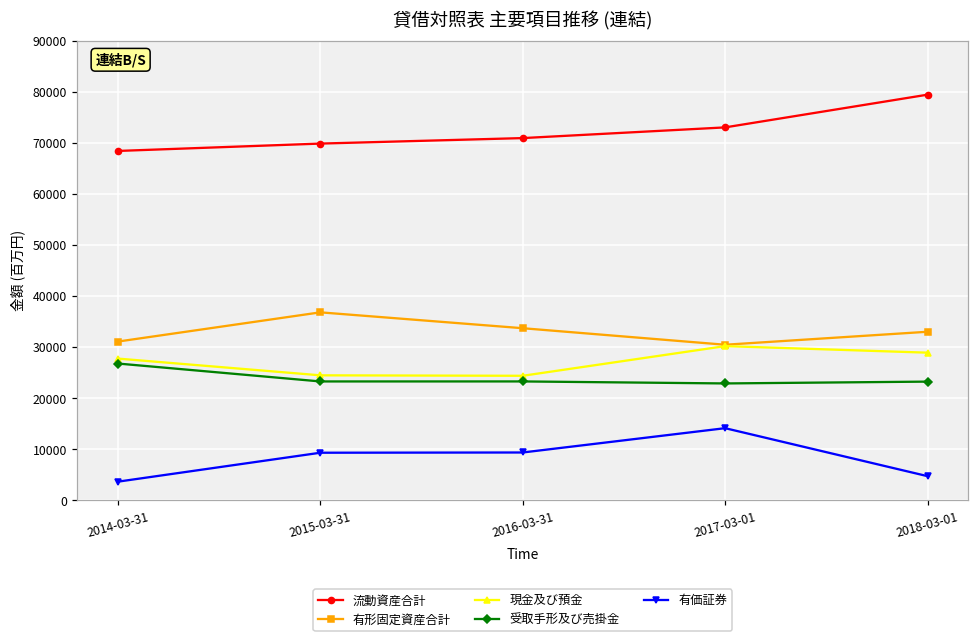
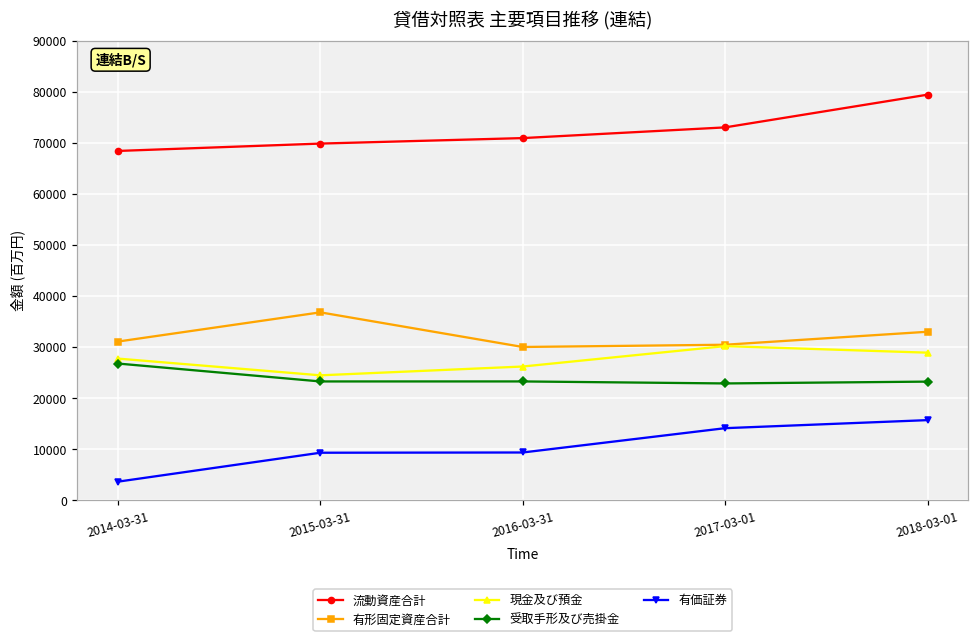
  {
    "流動資産合計": {
      "2014-03-31": 68000,
      "2015-03-31": 70000,
      "2016-03-31": 71000,
      "2017-03-01": 73000,
      "2018-03-01": 79000
    },
    "有形固定資産合計": {
      "2014-03-31": 31000,
      "2015-03-31": 37000,
-     "2016-03-31": 34000,
+     "2016-03-31": 30000,
      "2018-03-01": 33000
    },
    "現金及び預金": {
      "2014-03-31": 28000,
      "2015-03-31": 25000,
-     "2016-03-31": 24000,
+     "2016-03-31": 26000,
      "2018-03-01": 29000
    },
    "受取手形及び売掛金": {
      "2014-03-31": 27000,
      "2015-03-31": 23000,
      "2016-03-31": 23000,
      "2017-03-01": 23000,
      "2018-03-01": 23000
    },
    "有価証券": {
      "2014-03-31": 4000,
      "2015-03-31": 9000,
      "2016-03-31": 9000,
      "2017-03-01": 14000,
-     "2018-03-01": 5000
+     "2018-03-01": 16000
    }
  }
